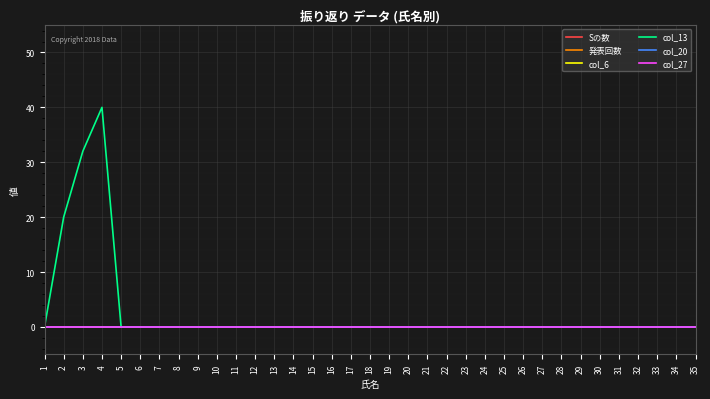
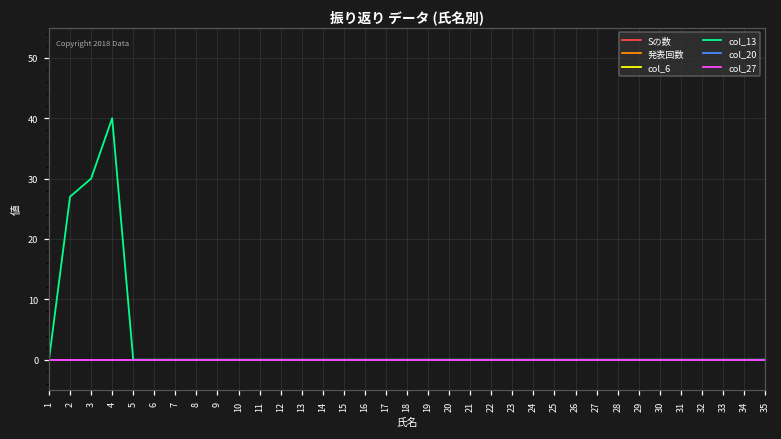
  {
    "col_27": {
      "2": 0,
      "3": 0,
      "4": 0
    },
    "col_13": {
-     "2": 20,
-     "3": 32,
+     "2": 27,
+     "3": 30,
      "4": 40
    }
  }
